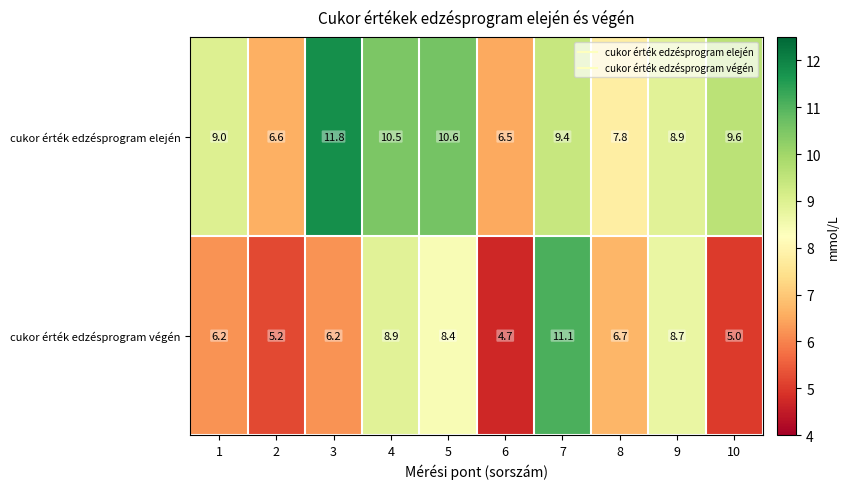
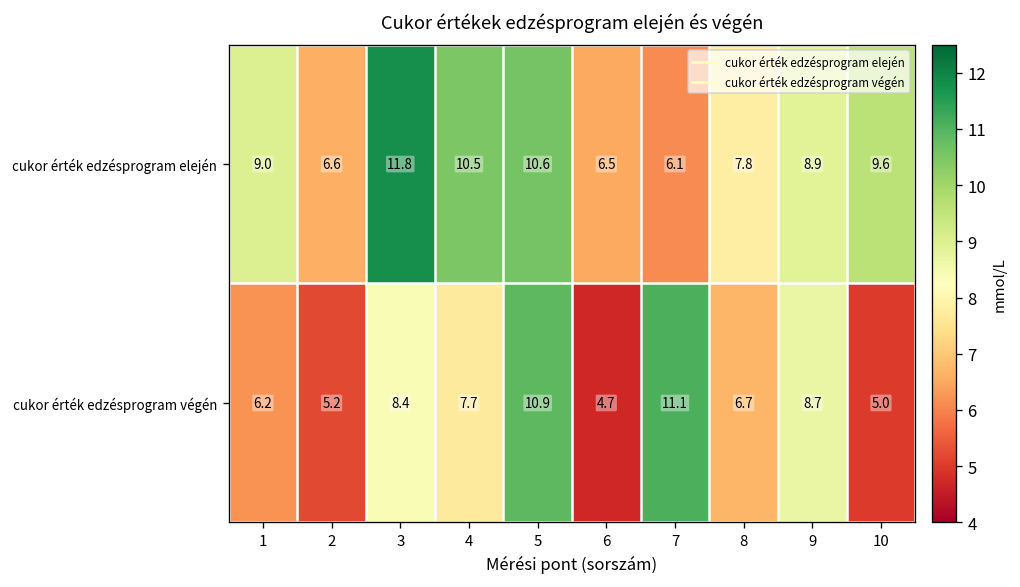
  {
    "cukor érték edzésprogram elején": {
-     "7": 9.4
+     "7": 6.1
    },
    "cukor érték edzésprogram végén": {
-     "3": 6.2,
-     "4": 8.9,
-     "5": 8.4
+     "3": 8.4,
+     "4": 7.7,
+     "5": 10.9
    }
  }
